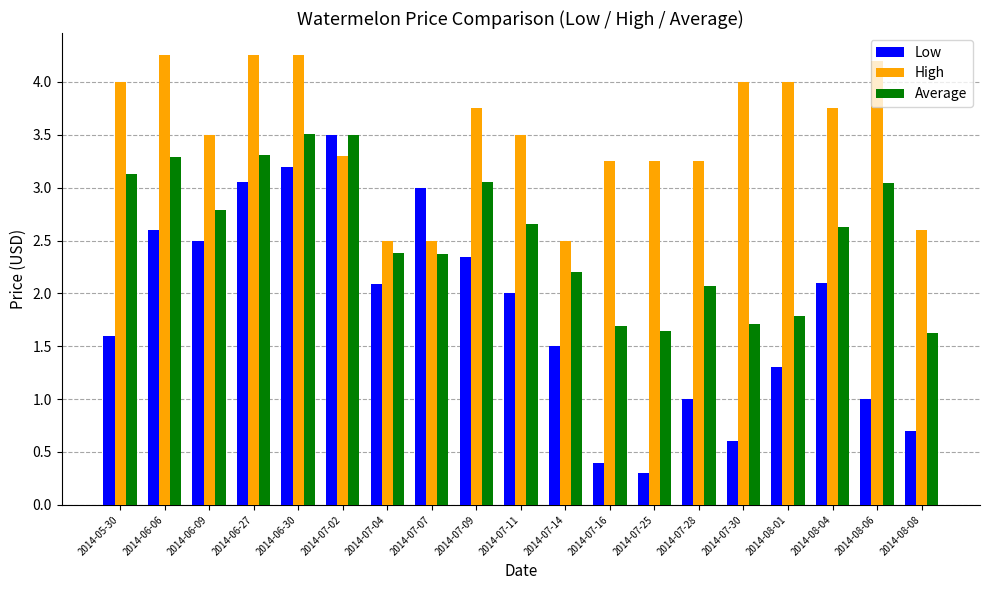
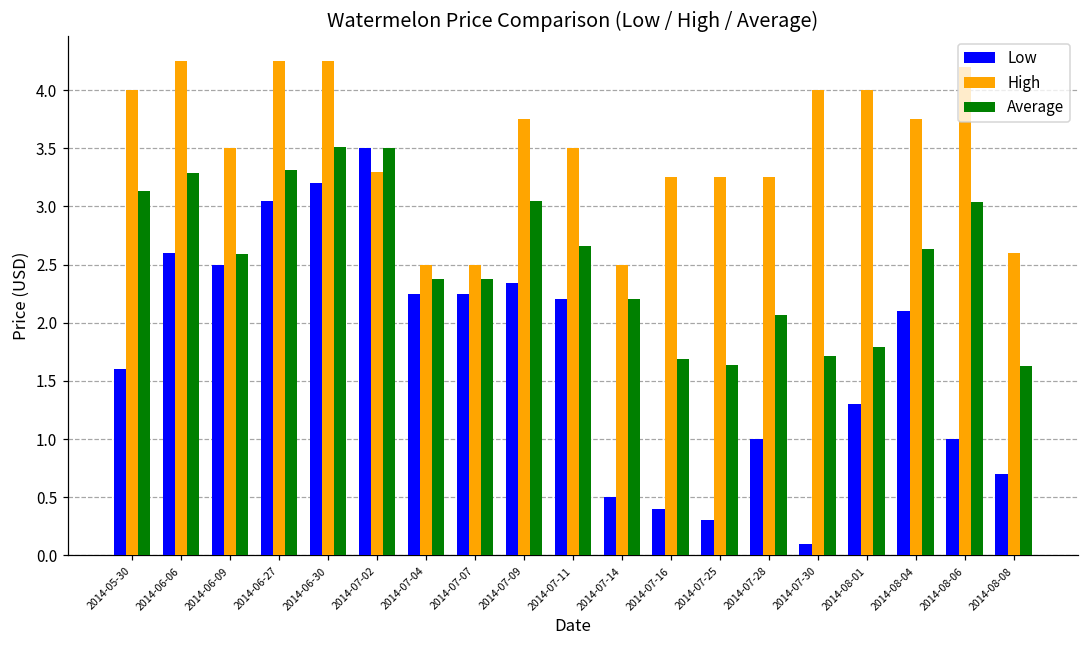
  {
    "Low": {
      "2014-05-30": 1.60,
      "2014-06-06": 2.60,
      "2014-06-09": 2.50,
      "2014-06-27": 3.05,
      "2014-06-30": 3.20,
      "2014-07-02": 3.50,
-     "2014-07-04": 2.09,
-     "2014-07-07": 3.00,
+     "2014-07-04": 2.25,
+     "2014-07-07": 2.25,
      "2014-07-09": 2.34,
-     "2014-07-11": 2.0,
-     "2014-07-14": 1.5,
+     "2014-07-11": 2.2,
+     "2014-07-14": 0.5,
      "2014-07-16": 0.40,
      "2014-07-25": 0.30,
      "2014-07-28": 1.00,
-     "2014-07-30": 0.6,
+     "2014-07-30": 0.1,
      "2014-08-01": 1.30,
      "2014-08-04": 2.10,
      "2014-08-06": 1.00,
      "2014-08-08": 0.70
    },
    "High": {
      "2014-05-30": 4.00,
      "2014-06-06": 4.25,
      "2014-06-09": 3.50,
      "2014-06-27": 4.25,
      "2014-06-30": 4.25,
      "2014-07-02": 3.30,
      "2014-07-04": 2.50,
      "2014-07-07": 2.50,
      "2014-07-09": 3.75,
      "2014-07-11": 3.50,
      "2014-07-14": 2.50,
      "2014-07-16": 3.25,
      "2014-07-25": 3.25,
      "2014-07-28": 3.25,
      "2014-07-30": 4.00,
      "2014-08-01": 4.00,
      "2014-08-04": 3.75,
      "2014-08-08": 2.60
    },
    "Average": {
      "2014-05-30": 3.13,
      "2014-06-06": 3.29,
-     "2014-06-09": 2.79,
+     "2014-06-09": 2.59,
      "2014-06-27": 3.31,
      "2014-06-30": 3.51,
      "2014-07-02": 3.50,
      "2014-07-04": 2.38,
      "2014-07-07": 2.38,
      "2014-07-09": 3.05,
      "2014-07-11": 2.66,
      "2014-07-14": 2.20,
      "2014-07-16": 1.69,
      "2014-07-25": 1.64,
      "2014-07-28": 2.07,
      "2014-07-30": 1.71,
      "2014-08-01": 1.79,
      "2014-08-04": 2.63,
      "2014-08-06": 3.04,
      "2014-08-08": 1.63
    }
  }
